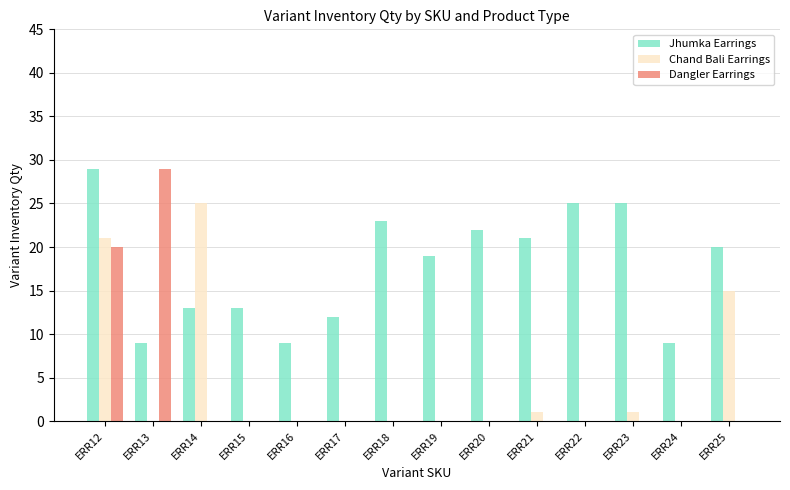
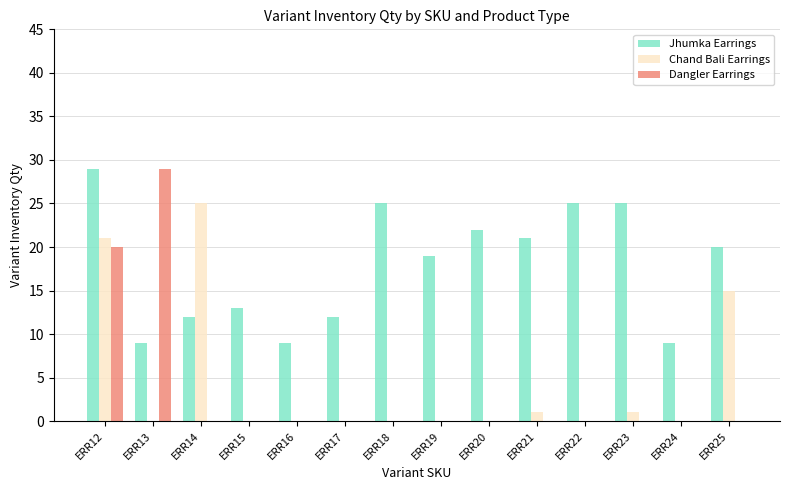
  {
    "Jhumka Earrings": {
      "ERR12": 29,
      "ERR13": 9,
-     "ERR14": 13,
+     "ERR14": 12,
      "ERR15": 13,
      "ERR16": 9,
      "ERR17": 12,
-     "ERR18": 23,
+     "ERR18": 25,
      "ERR19": 19,
      "ERR20": 22,
      "ERR21": 21,
      "ERR22": 25,
      "ERR23": 25,
      "ERR24": 9,
      "ERR25": 20
    },
    "Chand Bali Earrings": {
      "ERR12": 21,
      "ERR13": 0,
      "ERR14": 25,
      "ERR15": 0,
      "ERR16": 0,
      "ERR17": 0,
      "ERR18": 0,
      "ERR19": 0,
      "ERR20": 0,
      "ERR21": 1,
      "ERR22": 0,
      "ERR23": 1,
      "ERR24": 0,
      "ERR25": 15
    },
    "Dangler Earrings": {
      "ERR12": 20,
      "ERR13": 29,
      "ERR14": 0,
      "ERR15": 0,
      "ERR16": 0,
      "ERR17": 0,
      "ERR18": 0,
      "ERR19": 0,
      "ERR20": 0,
      "ERR21": 0,
      "ERR22": 0,
      "ERR23": 0,
      "ERR24": 0,
      "ERR25": 0
    }
  }
